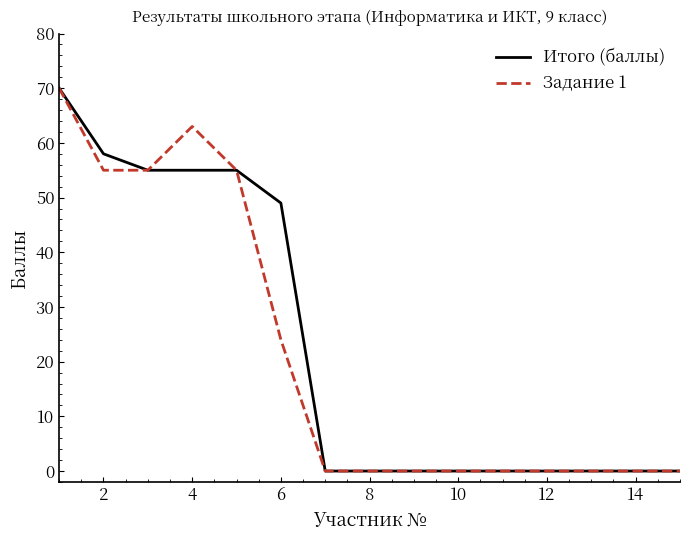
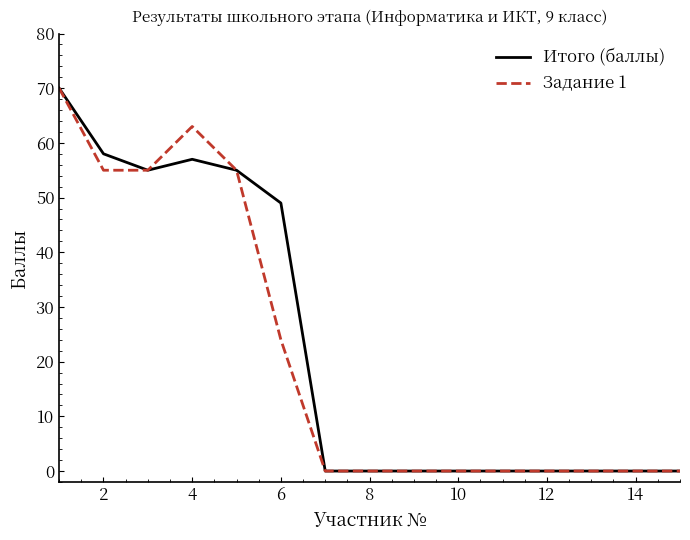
  {
    "Итого (баллы)": {
      "2": 58,
-     "4": 55,
+     "4": 57,
      "6": 49
    },
    "Задание 1": {
      "2": 55,
      "4": 63,
      "6": 24
    }
  }
